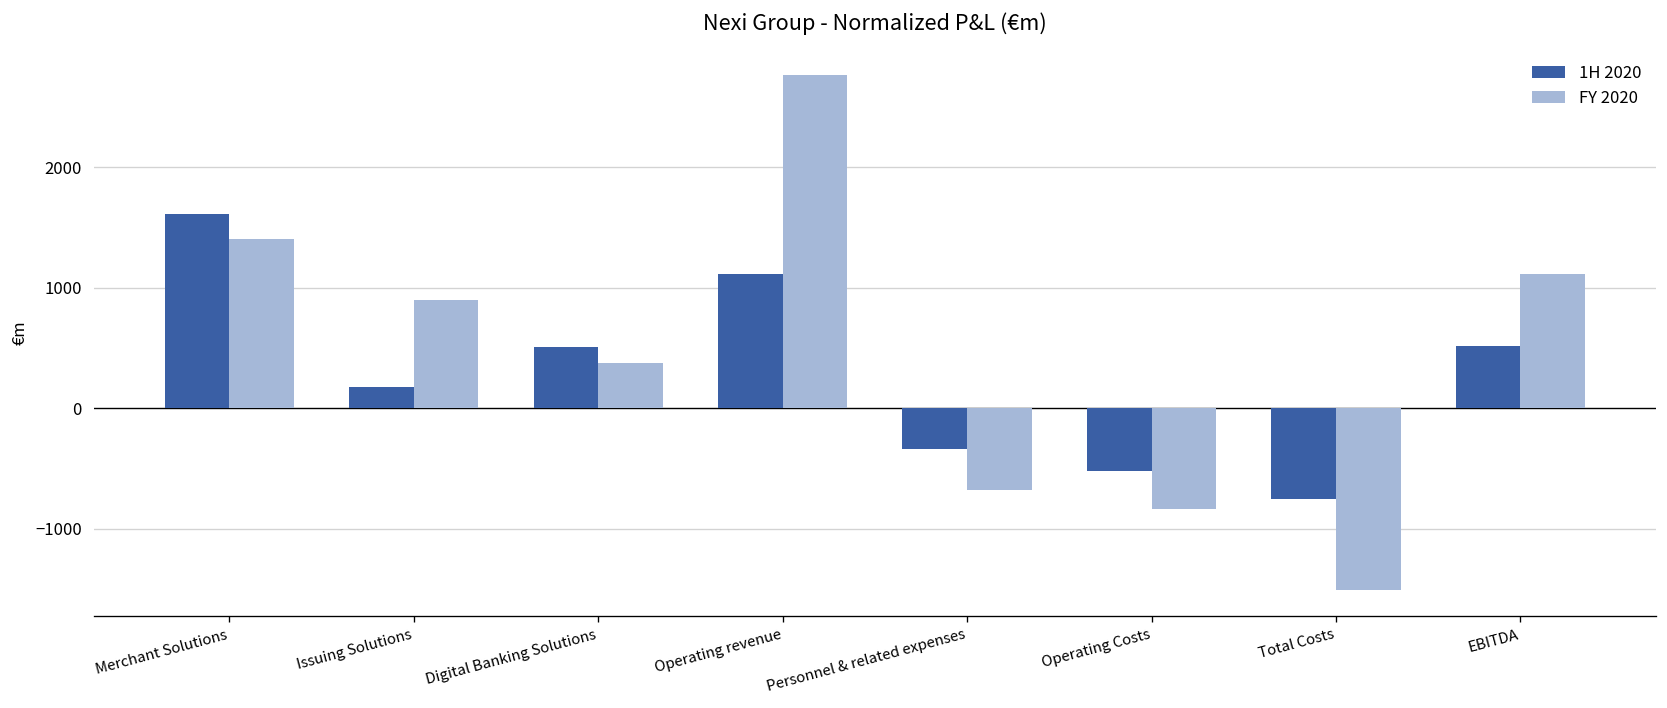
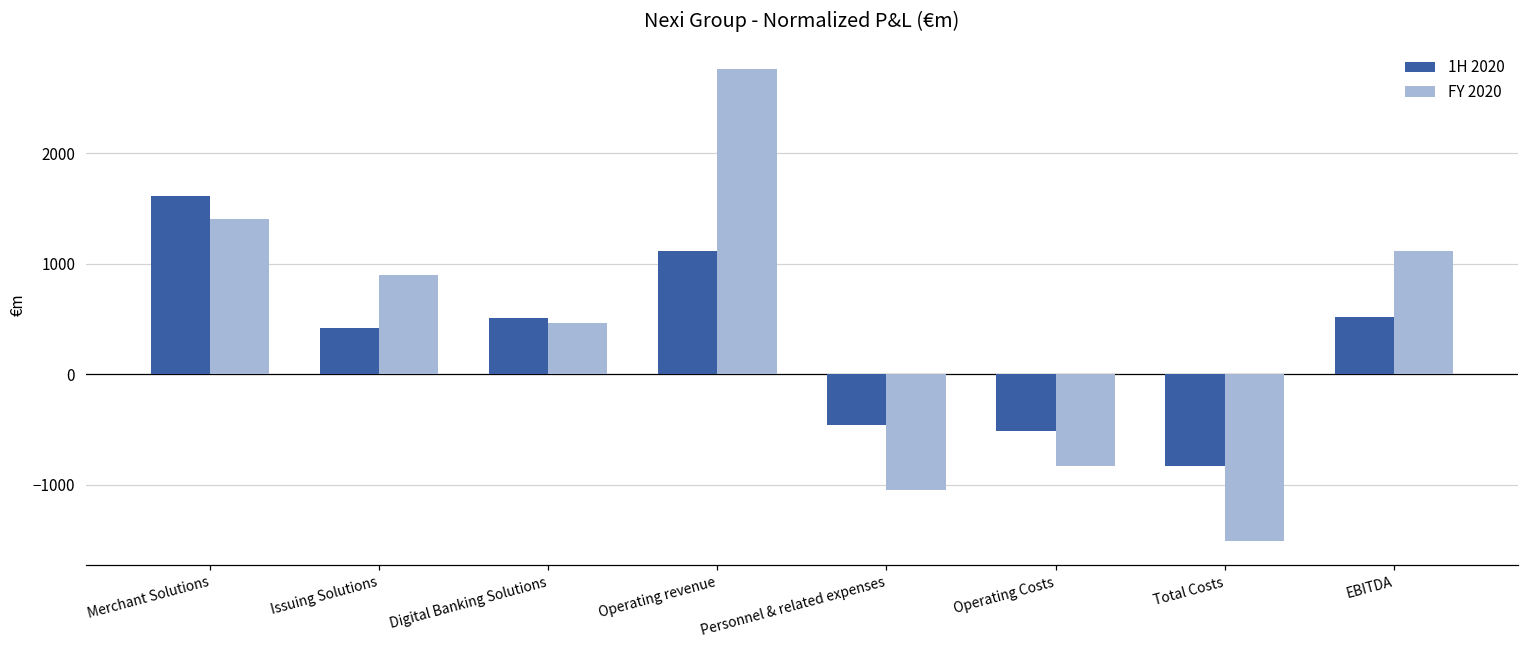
  {
    "1H 2020": {
      "Merchant Solutions": 1620,
-     "Issuing Solutions": 180,
+     "Issuing Solutions": 420,
      "Digital Banking Solutions": 510,
      "Operating revenue": 1110,
-     "Personnel & related expenses": -340,
+     "Personnel & related expenses": -460,
      "Operating Costs": -520,
-     "Total Costs": -750,
+     "Total Costs": -840,
      "EBITDA": 520
    },
    "FY 2020": {
      "Merchant Solutions": 1400,
      "Issuing Solutions": 900,
-     "Digital Banking Solutions": 370,
+     "Digital Banking Solutions": 460,
      "Operating revenue": 2760,
-     "Personnel & related expenses": -680,
+     "Personnel & related expenses": -1050,
      "Operating Costs": -830,
      "Total Costs": -1510,
      "EBITDA": 1120
    }
  }
